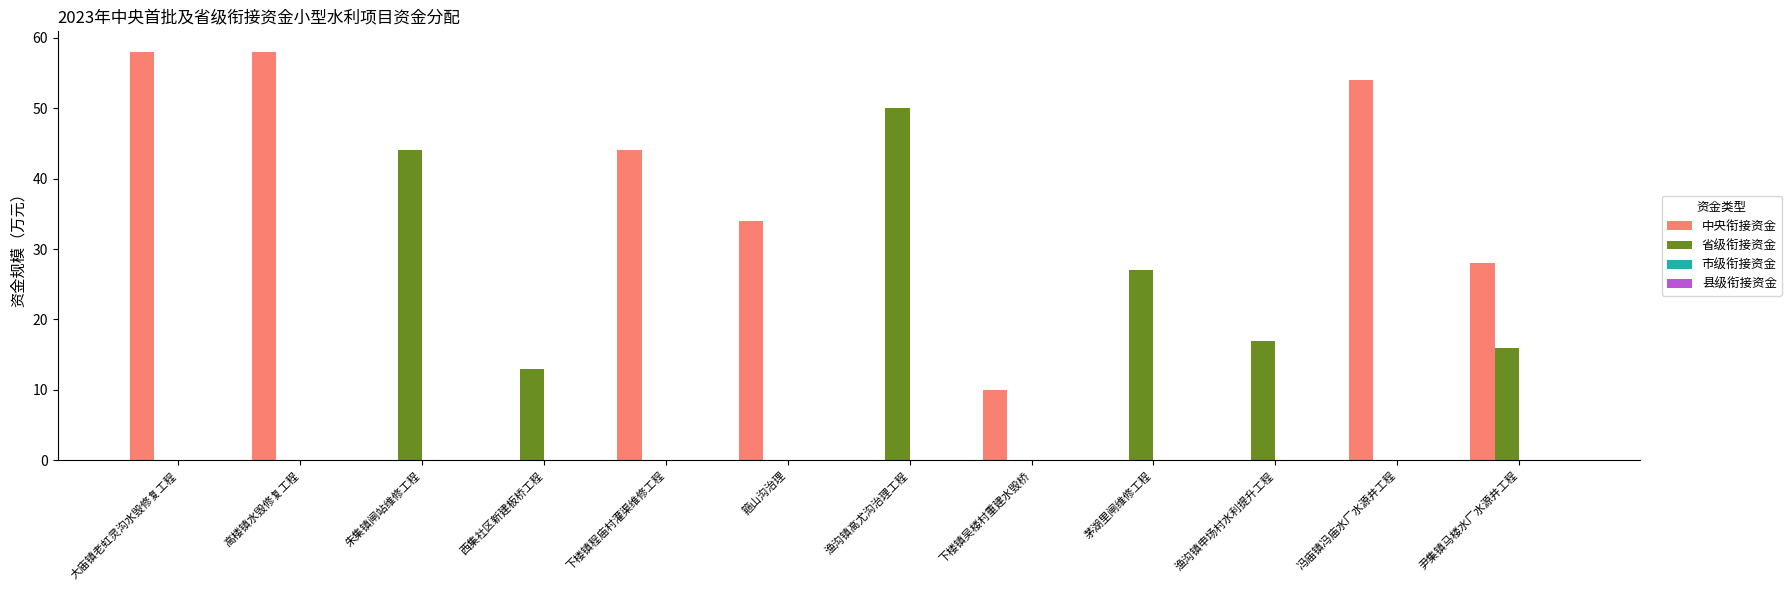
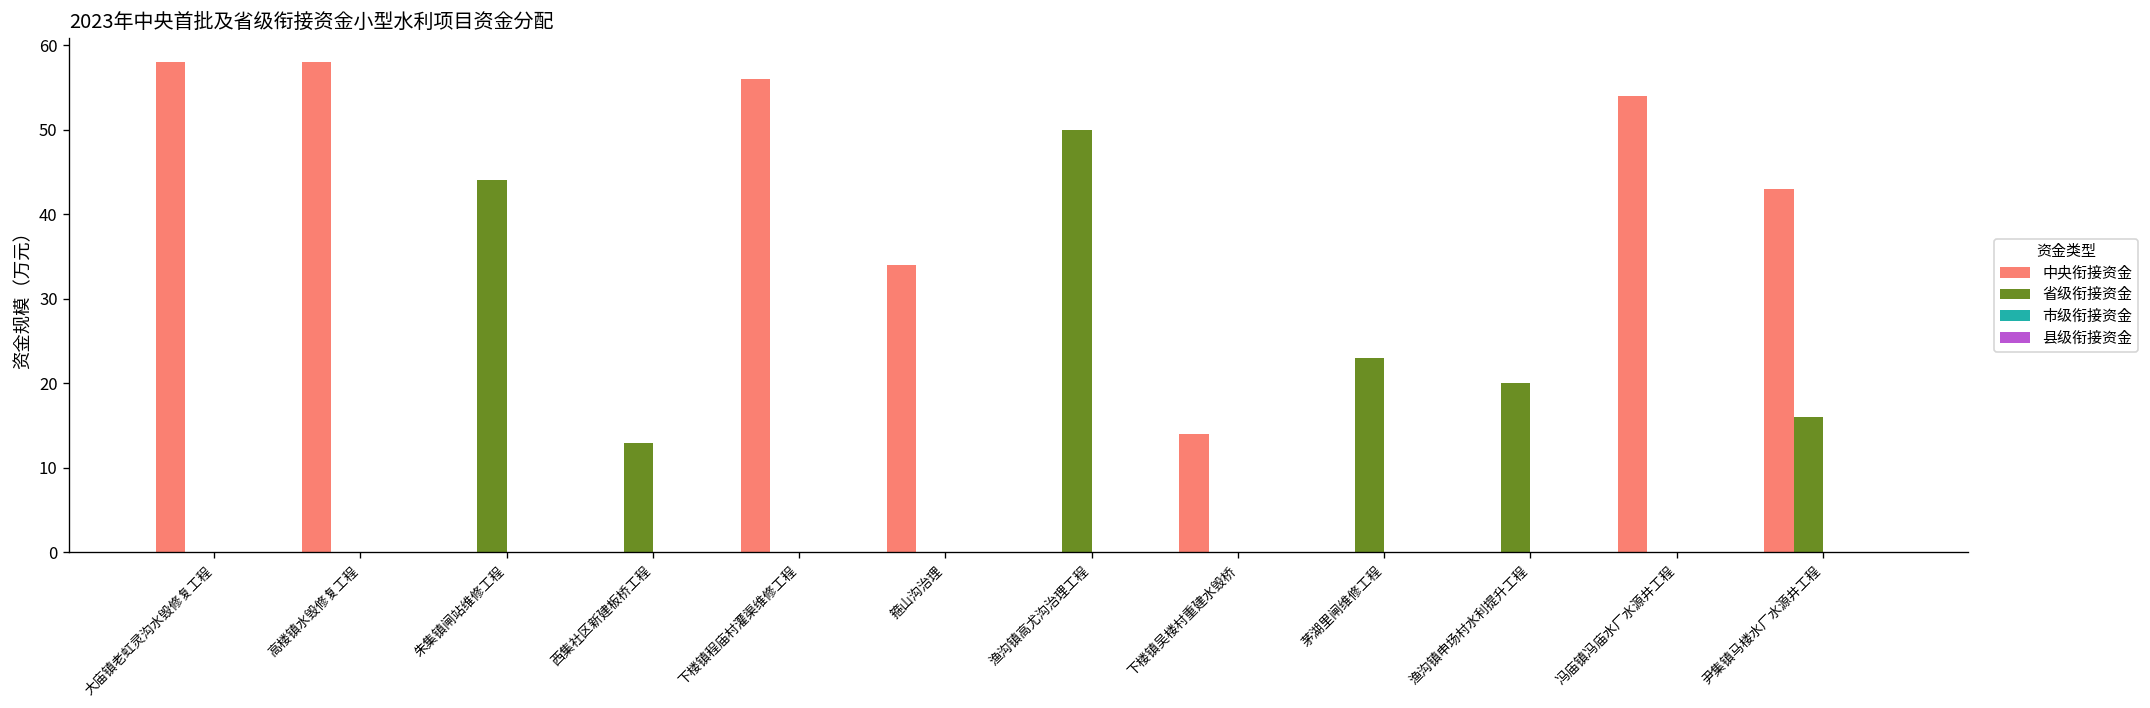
  {
    "中央衔接资金": {
      "大庙镇老虹灵沟水毁修复工程": 58,
      "高楼镇水毁修复工程": 58,
      "朱集镇闸站维修工程": 0,
      "西集社区新建板桥工程": 0,
-     "下楼镇程庙村灌渠维修工程": 44,
+     "下楼镇程庙村灌渠维修工程": 56,
      "箍山沟治理": 34,
      "渔沟镇高尤沟治理工程": 0,
-     "下楼镇吴楼村重建水毁桥": 10,
+     "下楼镇吴楼村重建水毁桥": 14,
      "茅湖里闸维修工程": 0,
      "渔沟镇申场村水利提升工程": 0,
      "冯庙镇冯庙水厂水源井工程": 54,
-     "尹集镇马楼水厂水源井工程": 28
+     "尹集镇马楼水厂水源井工程": 43
    },
    "省级衔接资金": {
      "大庙镇老虹灵沟水毁修复工程": 0,
      "高楼镇水毁修复工程": 0,
      "朱集镇闸站维修工程": 44,
      "西集社区新建板桥工程": 13,
      "下楼镇程庙村灌渠维修工程": 0,
      "箍山沟治理": 0,
      "渔沟镇高尤沟治理工程": 50,
      "下楼镇吴楼村重建水毁桥": 0,
-     "茅湖里闸维修工程": 27,
-     "渔沟镇申场村水利提升工程": 17,
+     "茅湖里闸维修工程": 23,
+     "渔沟镇申场村水利提升工程": 20,
      "冯庙镇冯庙水厂水源井工程": 0,
      "尹集镇马楼水厂水源井工程": 16
    },
    "市级衔接资金": {
      "大庙镇老虹灵沟水毁修复工程": 0,
      "高楼镇水毁修复工程": 0,
      "朱集镇闸站维修工程": 0,
      "西集社区新建板桥工程": 0,
      "下楼镇程庙村灌渠维修工程": 0,
      "箍山沟治理": 0,
      "渔沟镇高尤沟治理工程": 0,
      "下楼镇吴楼村重建水毁桥": 0,
      "茅湖里闸维修工程": 0,
      "渔沟镇申场村水利提升工程": 0,
      "冯庙镇冯庙水厂水源井工程": 0,
      "尹集镇马楼水厂水源井工程": 0
    },
    "县级衔接资金": {
      "大庙镇老虹灵沟水毁修复工程": 0,
      "高楼镇水毁修复工程": 0,
      "朱集镇闸站维修工程": 0,
      "西集社区新建板桥工程": 0,
      "下楼镇程庙村灌渠维修工程": 0,
      "箍山沟治理": 0,
      "渔沟镇高尤沟治理工程": 0,
      "下楼镇吴楼村重建水毁桥": 0,
      "茅湖里闸维修工程": 0,
      "渔沟镇申场村水利提升工程": 0,
      "冯庙镇冯庙水厂水源井工程": 0,
      "尹集镇马楼水厂水源井工程": 0
    }
  }
